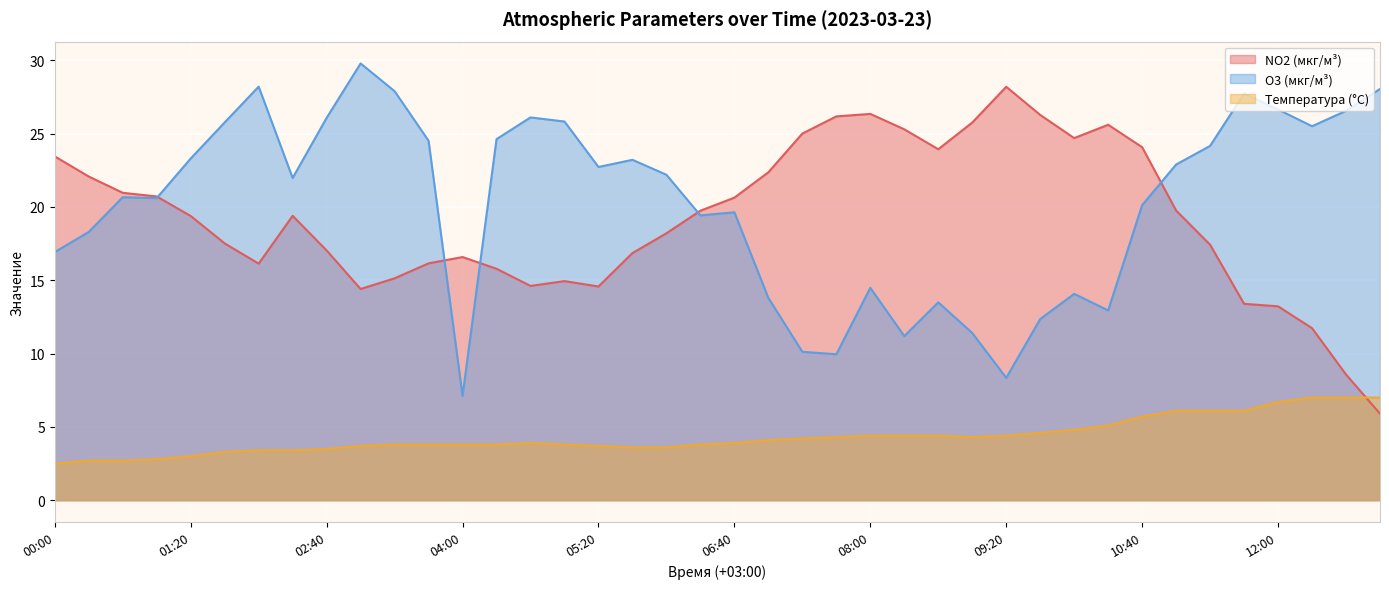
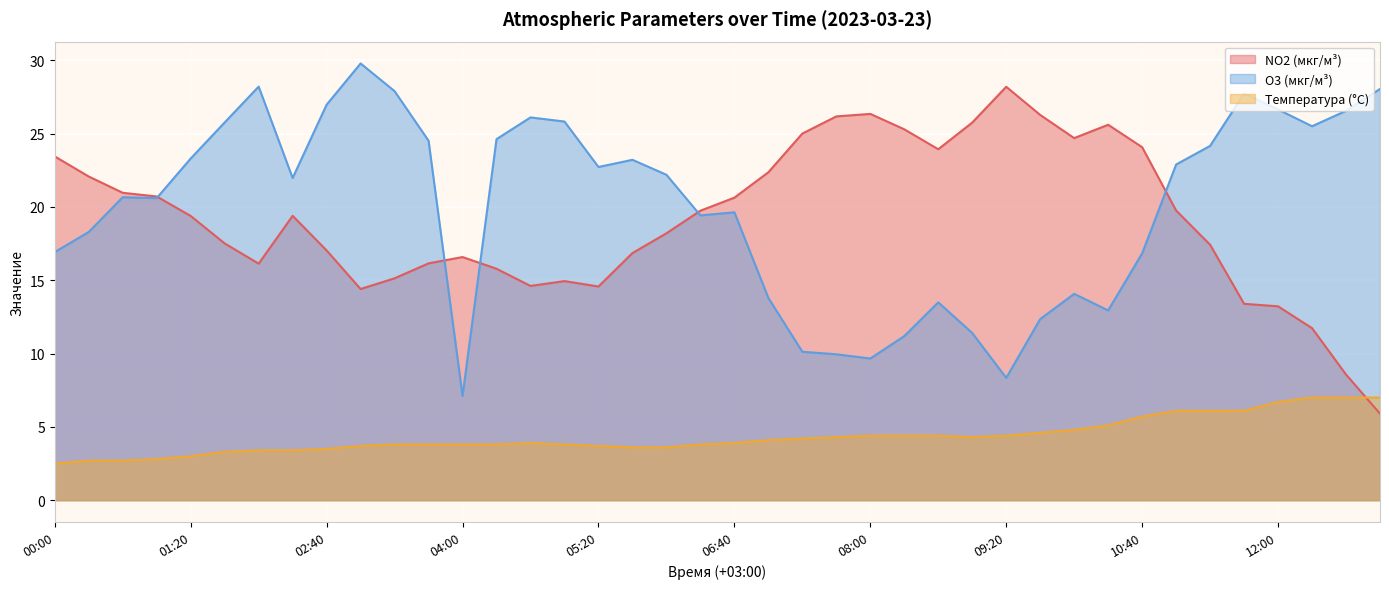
  {
    "O3 (мкг/м³)": {
      "00:00": 16.9,
      "01:20": 23.3,
-     "02:40": 26.1,
+     "02:40": 27.0,
      "04:00": 7.1,
      "05:20": 22.7,
      "06:40": 19.6,
-     "08:00": 14.5,
+     "08:00": 9.7,
      "09:20": 8.3,
-     "10:40": 20.1
+     "10:40": 16.8
    }
  }
